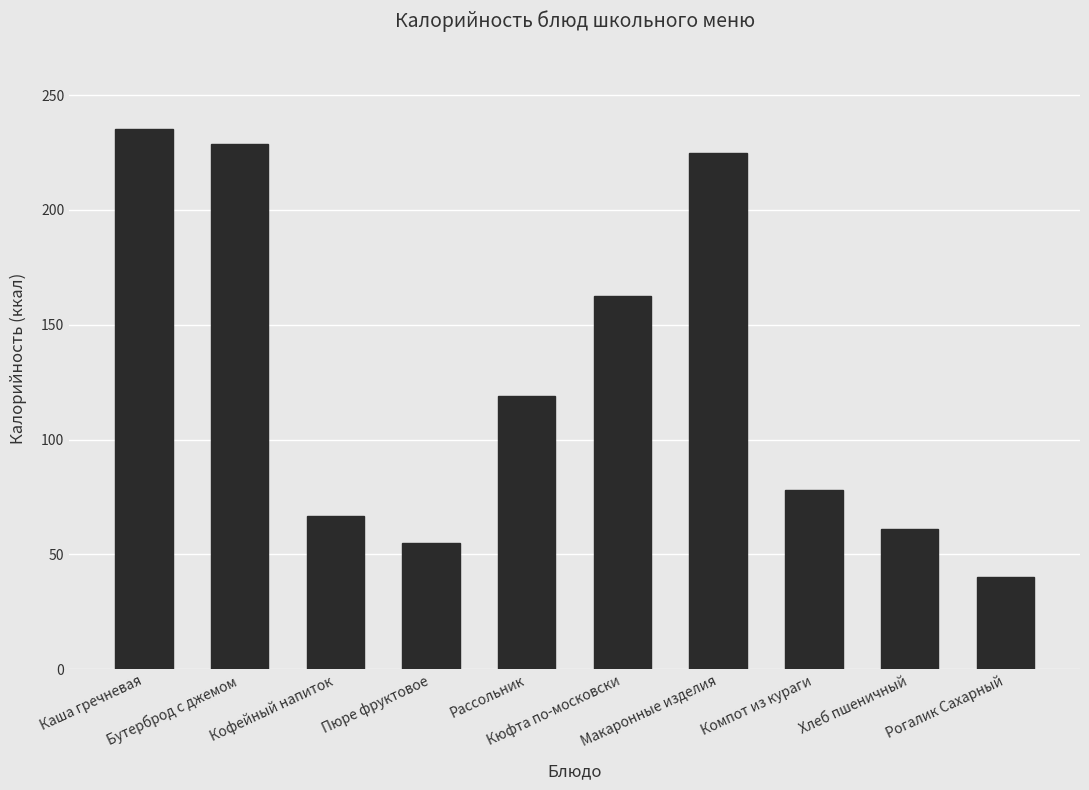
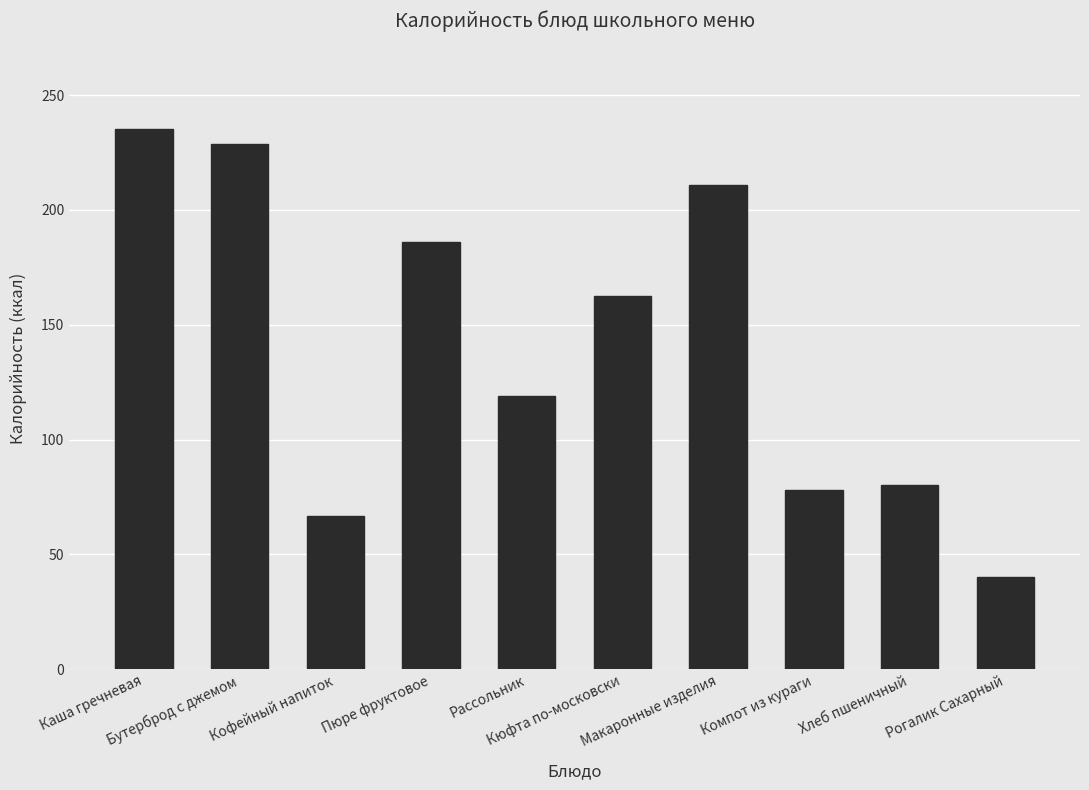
  {
    "Каша гречневая": 235,
    "Бутерброд с джемом": 229,
    "Кофейный напиток": 67,
-   "Пюре фруктовое": 55,
+   "Пюре фруктовое": 186,
    "Рассольник": 119,
    "Кюфта по-московски": 163,
-   "Макаронные изделия": 225,
+   "Макаронные изделия": 211,
    "Компот из кураги": 78,
-   "Хлеб пшеничный": 61,
+   "Хлеб пшеничный": 80,
    "Рогалик Сахарный": 40
  }
